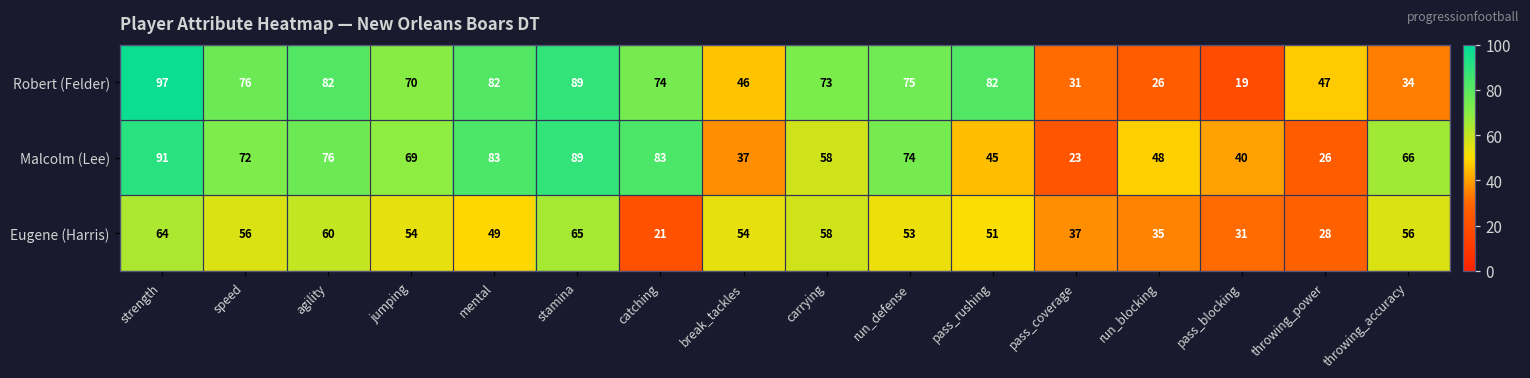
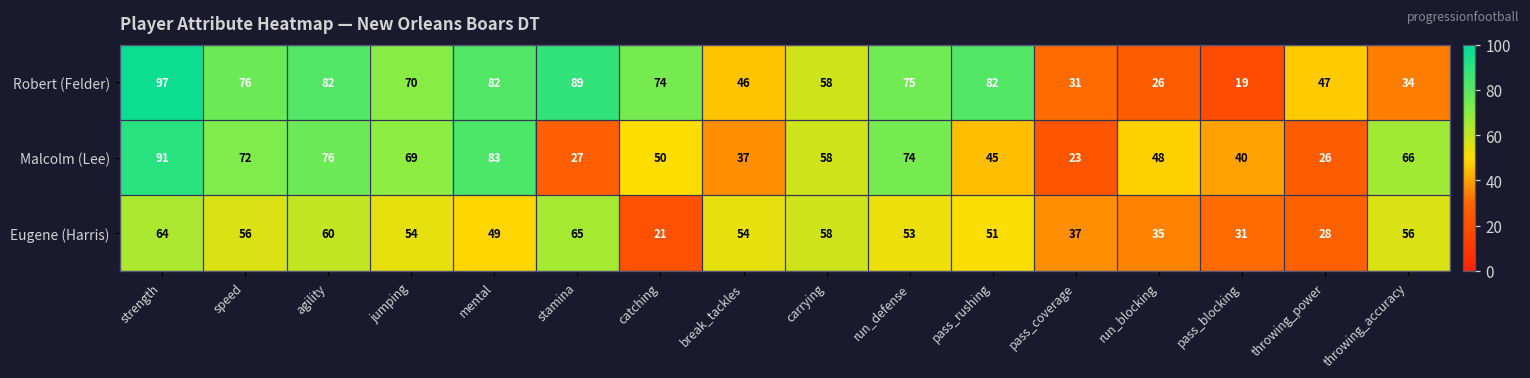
  {
    "Robert (Felder)": {
      "strength": 97,
      "speed": 76,
      "agility": 82,
      "jumping": 70,
      "mental": 82,
      "stamina": 89,
      "catching": 74,
      "break_tackles": 46,
-     "carrying": 73,
+     "carrying": 58,
      "run_defense": 75,
      "pass_rushing": 82,
      "pass_coverage": 31,
      "run_blocking": 26,
      "pass_blocking": 19,
      "throwing_power": 47,
      "throwing_accuracy": 34
    },
    "Malcolm (Lee)": {
      "strength": 91,
      "speed": 72,
      "agility": 76,
      "jumping": 69,
      "mental": 83,
-     "stamina": 89,
-     "catching": 83,
+     "stamina": 27,
+     "catching": 50,
      "break_tackles": 37,
      "carrying": 58,
      "run_defense": 74,
      "pass_rushing": 45,
      "pass_coverage": 23,
      "run_blocking": 48,
      "pass_blocking": 40,
      "throwing_power": 26,
      "throwing_accuracy": 66
    },
    "Eugene (Harris)": {
      "strength": 64,
      "speed": 56,
      "agility": 60,
      "jumping": 54,
      "mental": 49,
      "stamina": 65,
      "catching": 21,
      "break_tackles": 54,
      "carrying": 58,
      "run_defense": 53,
      "pass_rushing": 51,
      "pass_coverage": 37,
      "run_blocking": 35,
      "pass_blocking": 31,
      "throwing_power": 28,
      "throwing_accuracy": 56
    }
  }
